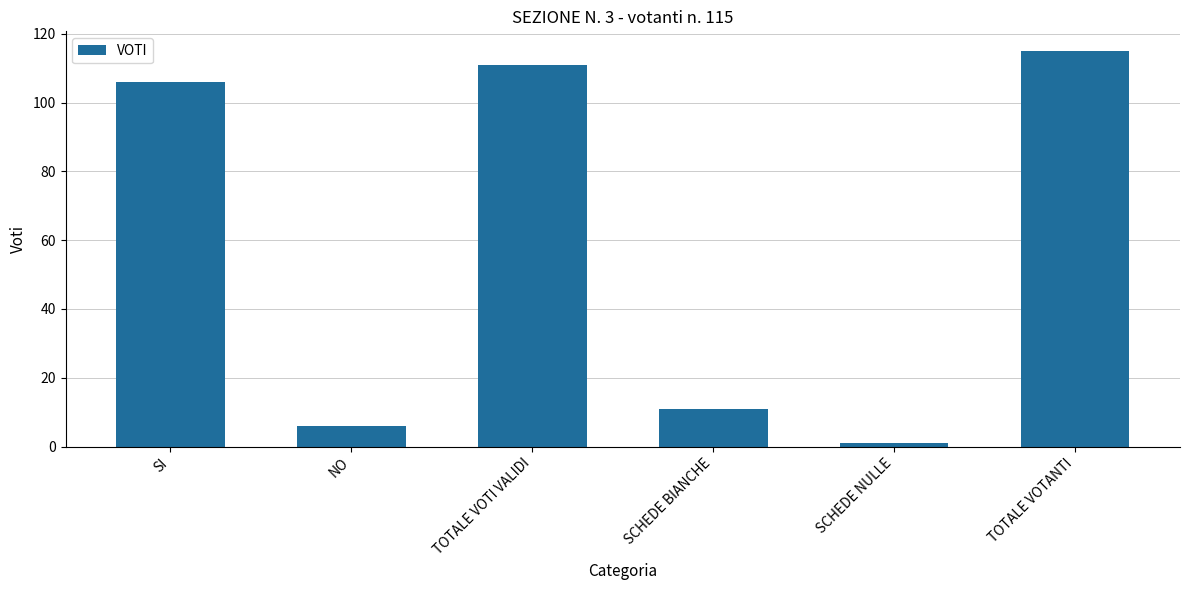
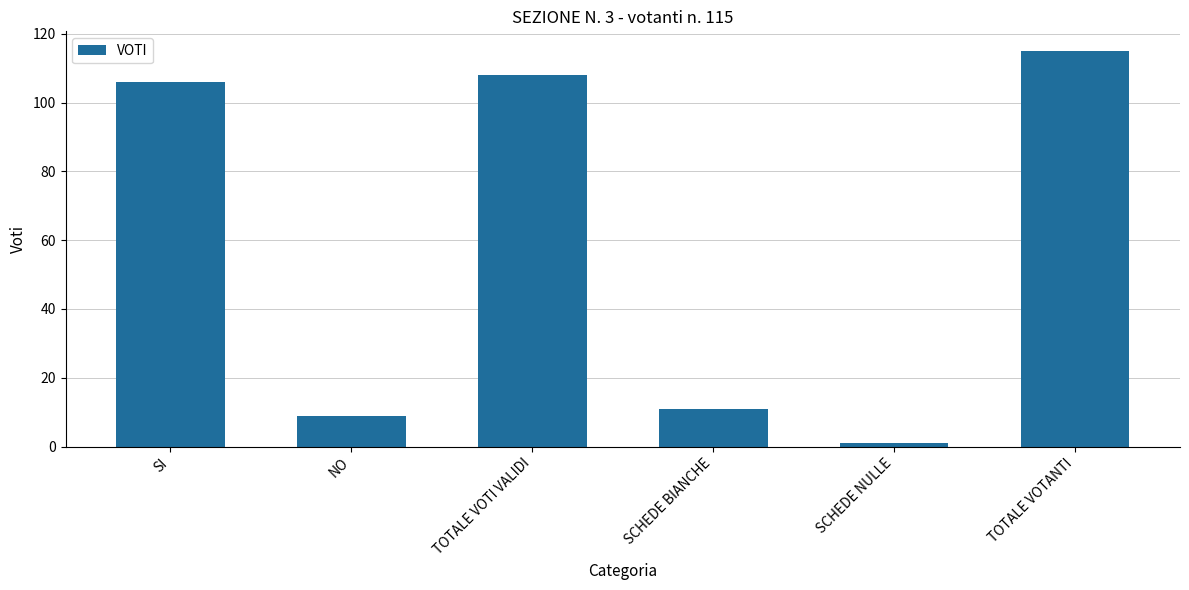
  {
    "SI": 106,
-   "NO": 6,
-   "TOTALE VOTI VALIDI": 111,
+   "NO": 9,
+   "TOTALE VOTI VALIDI": 108,
    "SCHEDE BIANCHE": 11,
    "SCHEDE NULLE": 1,
    "TOTALE VOTANTI": 115
  }
